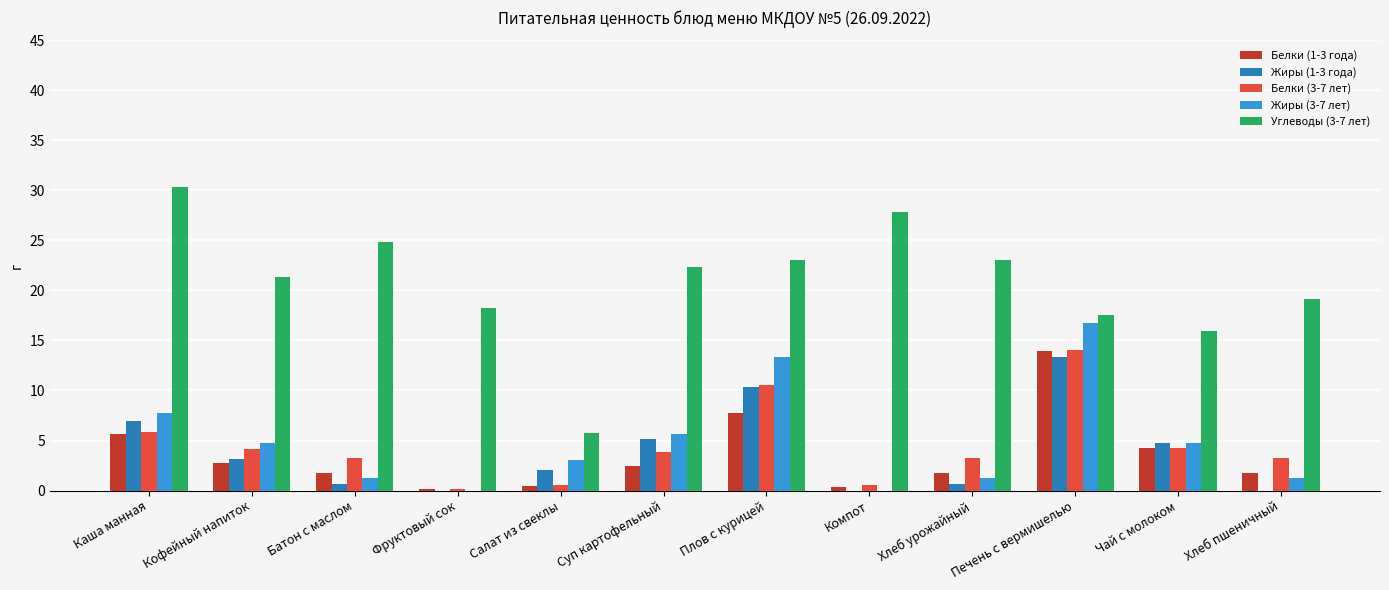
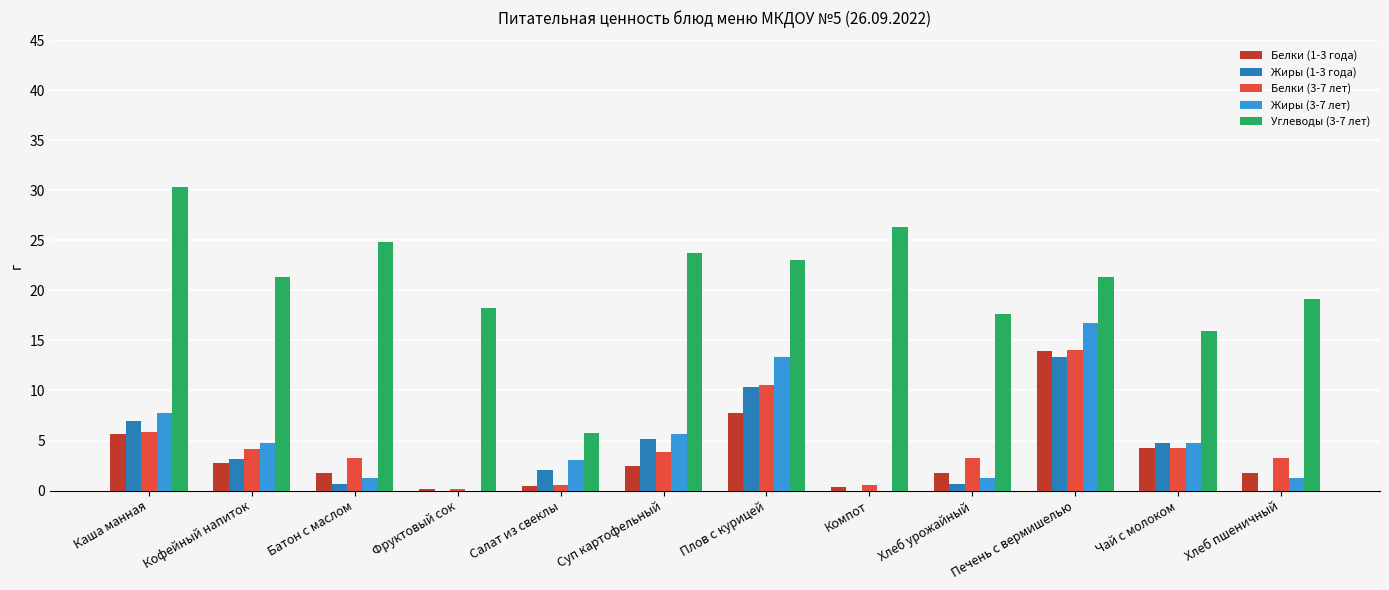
  {
    "Углеводы (3-7 лет)": {
      "Каша манная": 30.3,
      "Кофейный напиток": 21.3,
      "Батон с маслом": 24.8,
      "Фруктовый сок": 18.2,
      "Салат из свеклы": 5.8,
-     "Суп картофельный": 22.3,
+     "Суп картофельный": 23.7,
      "Плов с курицей": 23.0,
-     "Компот": 27.8,
-     "Хлеб урожайный": 23.0,
-     "Печень с вермишелью": 17.5,
+     "Компот": 26.3,
+     "Хлеб урожайный": 17.6,
+     "Печень с вермишелью": 21.3,
      "Чай с молоком": 15.9,
      "Хлеб пшеничный": 19.1
    }
  }
